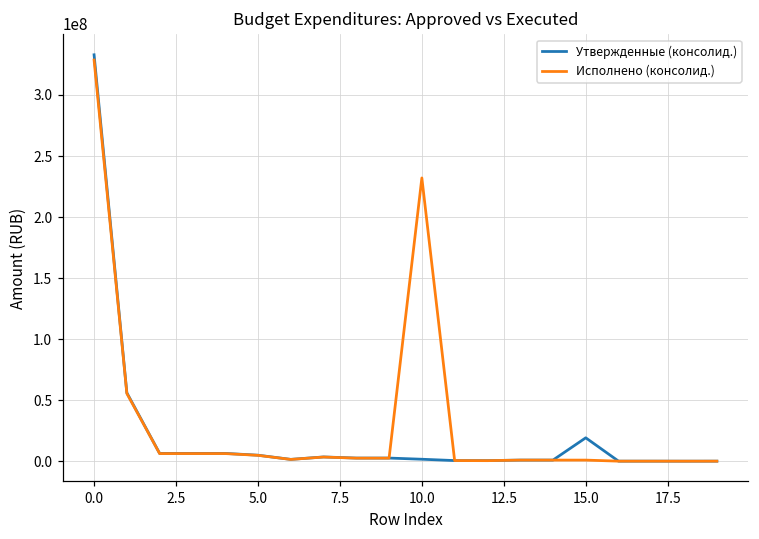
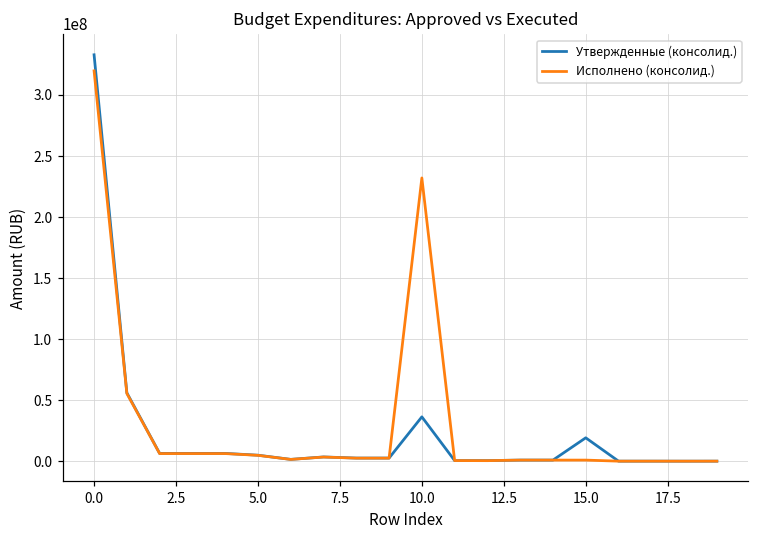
  {
    "Утвержденные (консолид.)": {
      "0.0": 333000000,
-     "10.0": 2000000,
+     "10.0": 36000000,
      "15.0": 19000000
    },
    "Исполнено (консолид.)": {
-     "0.0": 329000000,
+     "0.0": 320000000,
      "10.0": 232000000,
      "15.0": 1000000
    }
  }
